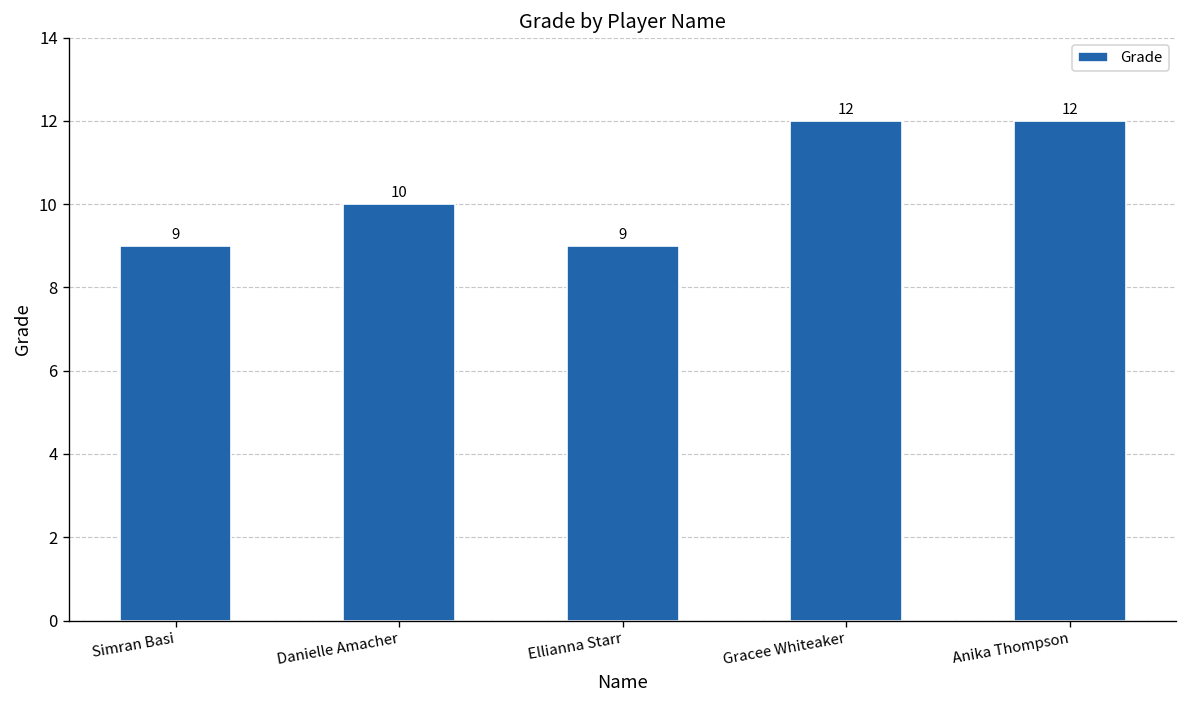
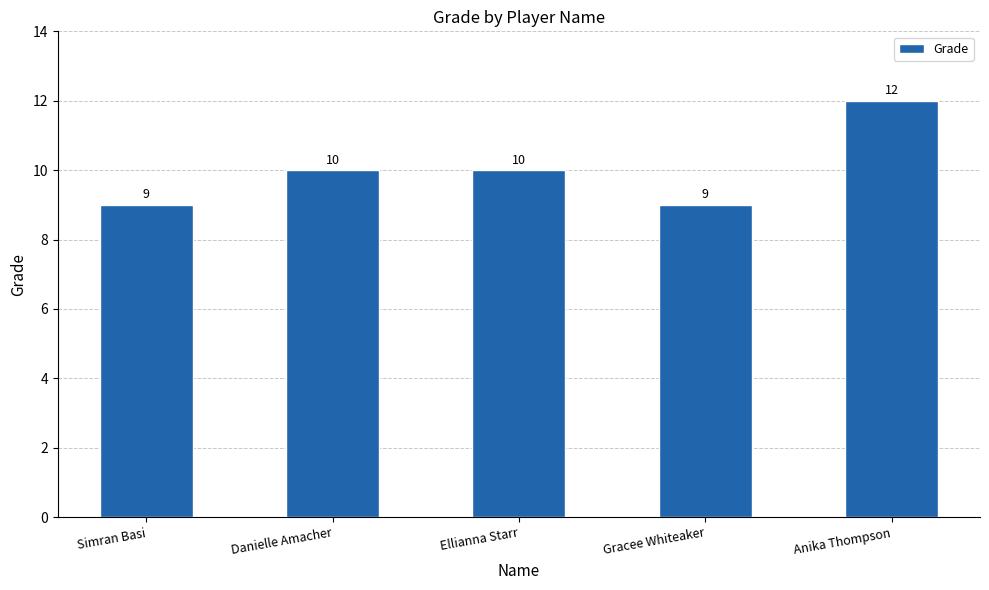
  {
    "Simran Basi": 9,
    "Danielle Amacher": 10,
-   "Ellianna Starr": 9,
-   "Gracee Whiteaker": 12,
+   "Ellianna Starr": 10,
+   "Gracee Whiteaker": 9,
    "Anika Thompson": 12
  }
